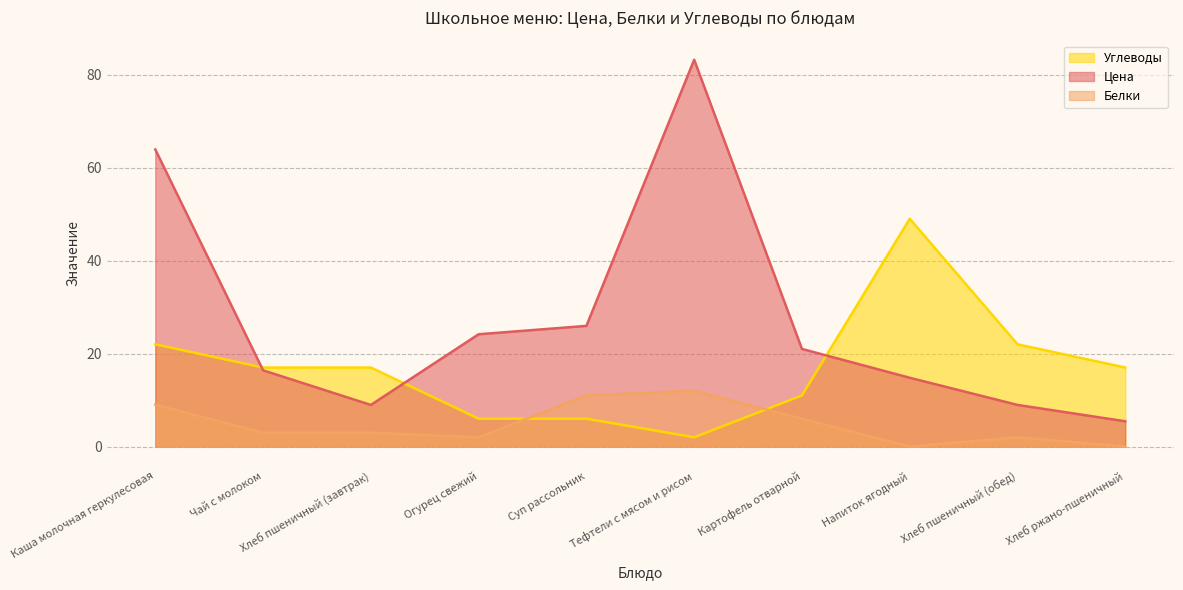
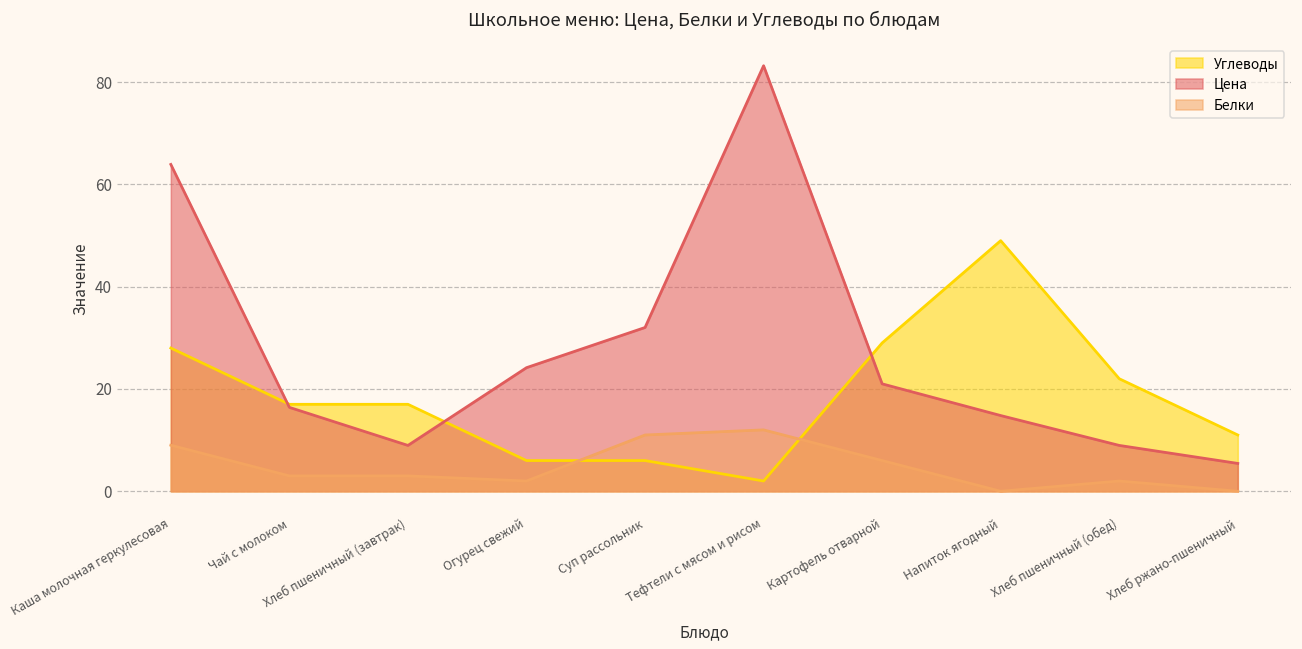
  {
    "Углеводы": {
-     "Каша молочная геркулесовая": 22,
+     "Каша молочная геркулесовая": 28,
      "Чай с молоком": 17,
      "Хлеб пшеничный (завтрак)": 17,
      "Огурец свежий": 6,
      "Суп рассольник": 6,
      "Тефтели с мясом и рисом": 2,
-     "Картофель отварной": 11,
+     "Картофель отварной": 29,
      "Напиток ягодный": 49,
      "Хлеб пшеничный (обед)": 22,
-     "Хлеб ржано-пшеничный": 17
+     "Хлеб ржано-пшеничный": 11
    },
    "Цена": {
      "Каша молочная геркулесовая": 64,
      "Чай с молоком": 16,
      "Хлеб пшеничный (завтрак)": 9,
      "Огурец свежий": 24,
-     "Суп рассольник": 26,
+     "Суп рассольник": 32,
      "Тефтели с мясом и рисом": 83,
      "Картофель отварной": 21,
      "Напиток ягодный": 15,
      "Хлеб пшеничный (обед)": 9,
      "Хлеб ржано-пшеничный": 5
    },
    "Белки": {
      "Каша молочная геркулесовая": 9,
      "Чай с молоком": 3,
      "Хлеб пшеничный (завтрак)": 3,
      "Огурец свежий": 2,
      "Суп рассольник": 11,
      "Тефтели с мясом и рисом": 12,
      "Картофель отварной": 6,
      "Напиток ягодный": 0,
      "Хлеб пшеничный (обед)": 2,
      "Хлеб ржано-пшеничный": 0
    }
  }
